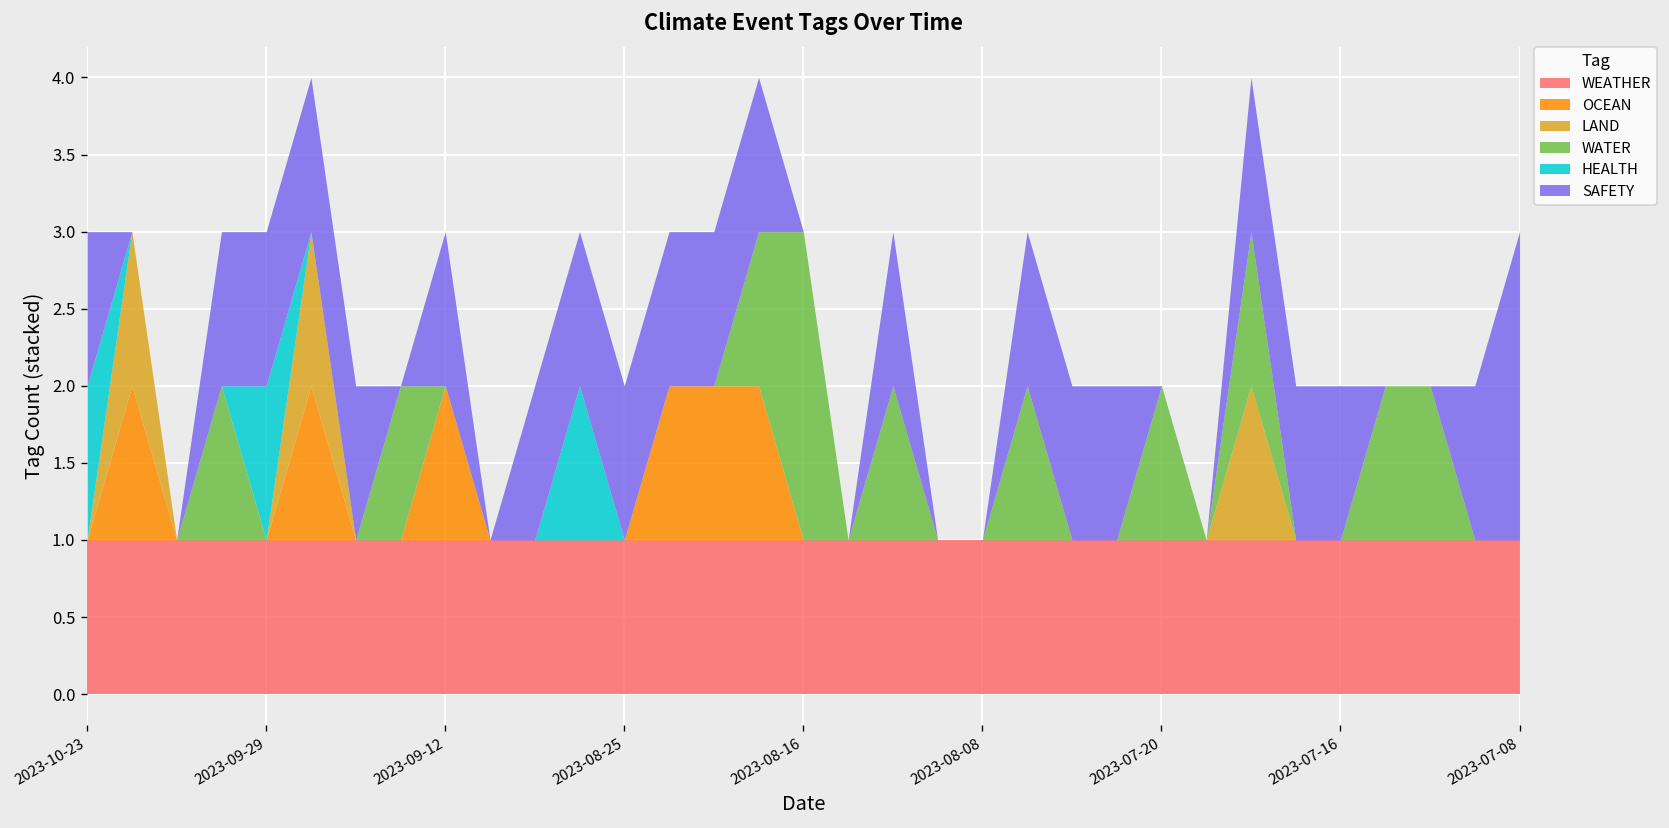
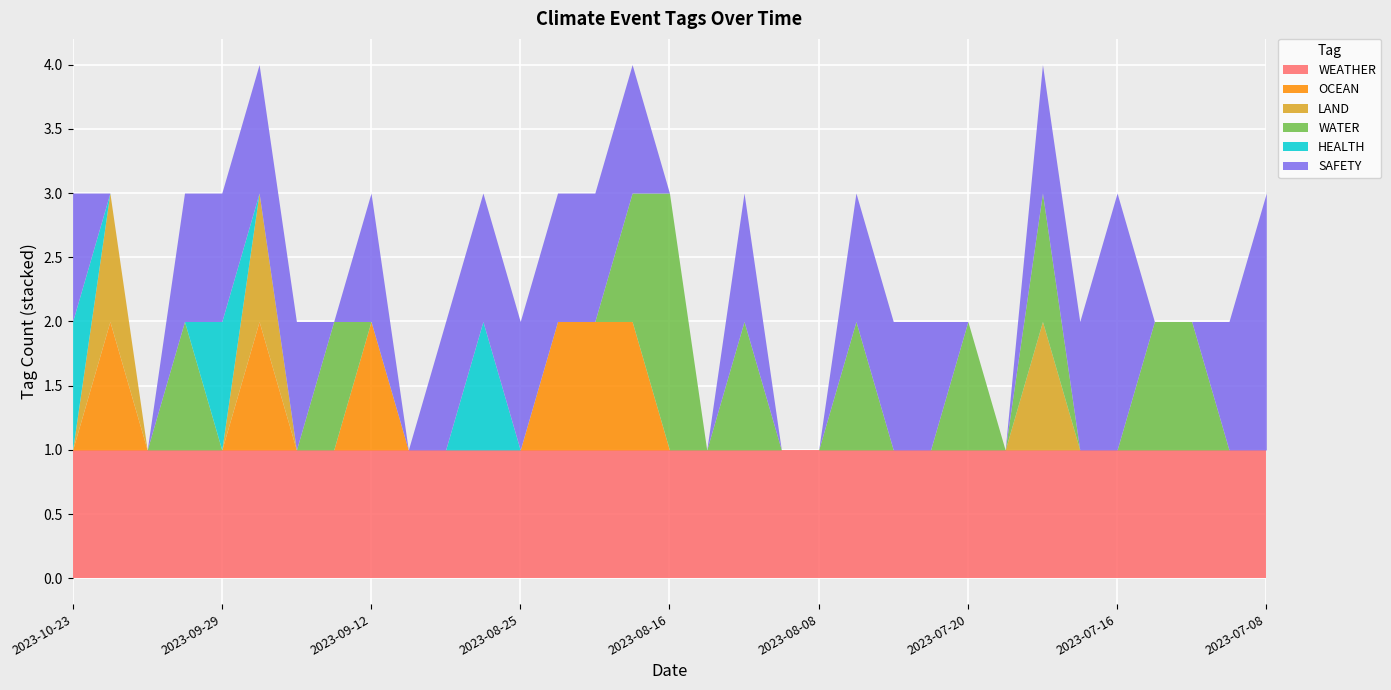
  {
    "WEATHER": {
      "2023-09-12": 1
    },
    "HEALTH": {
      "2023-10-23": 1,
      "2023-09-29": 1
    },
    "SAFETY": {
      "2023-10-23": 1,
      "2023-09-29": 1,
      "2023-09-12": 1,
      "2023-08-25": 1,
-     "2023-07-16": 1,
+     "2023-07-16": 2,
      "2023-07-08": 2
    }
  }
